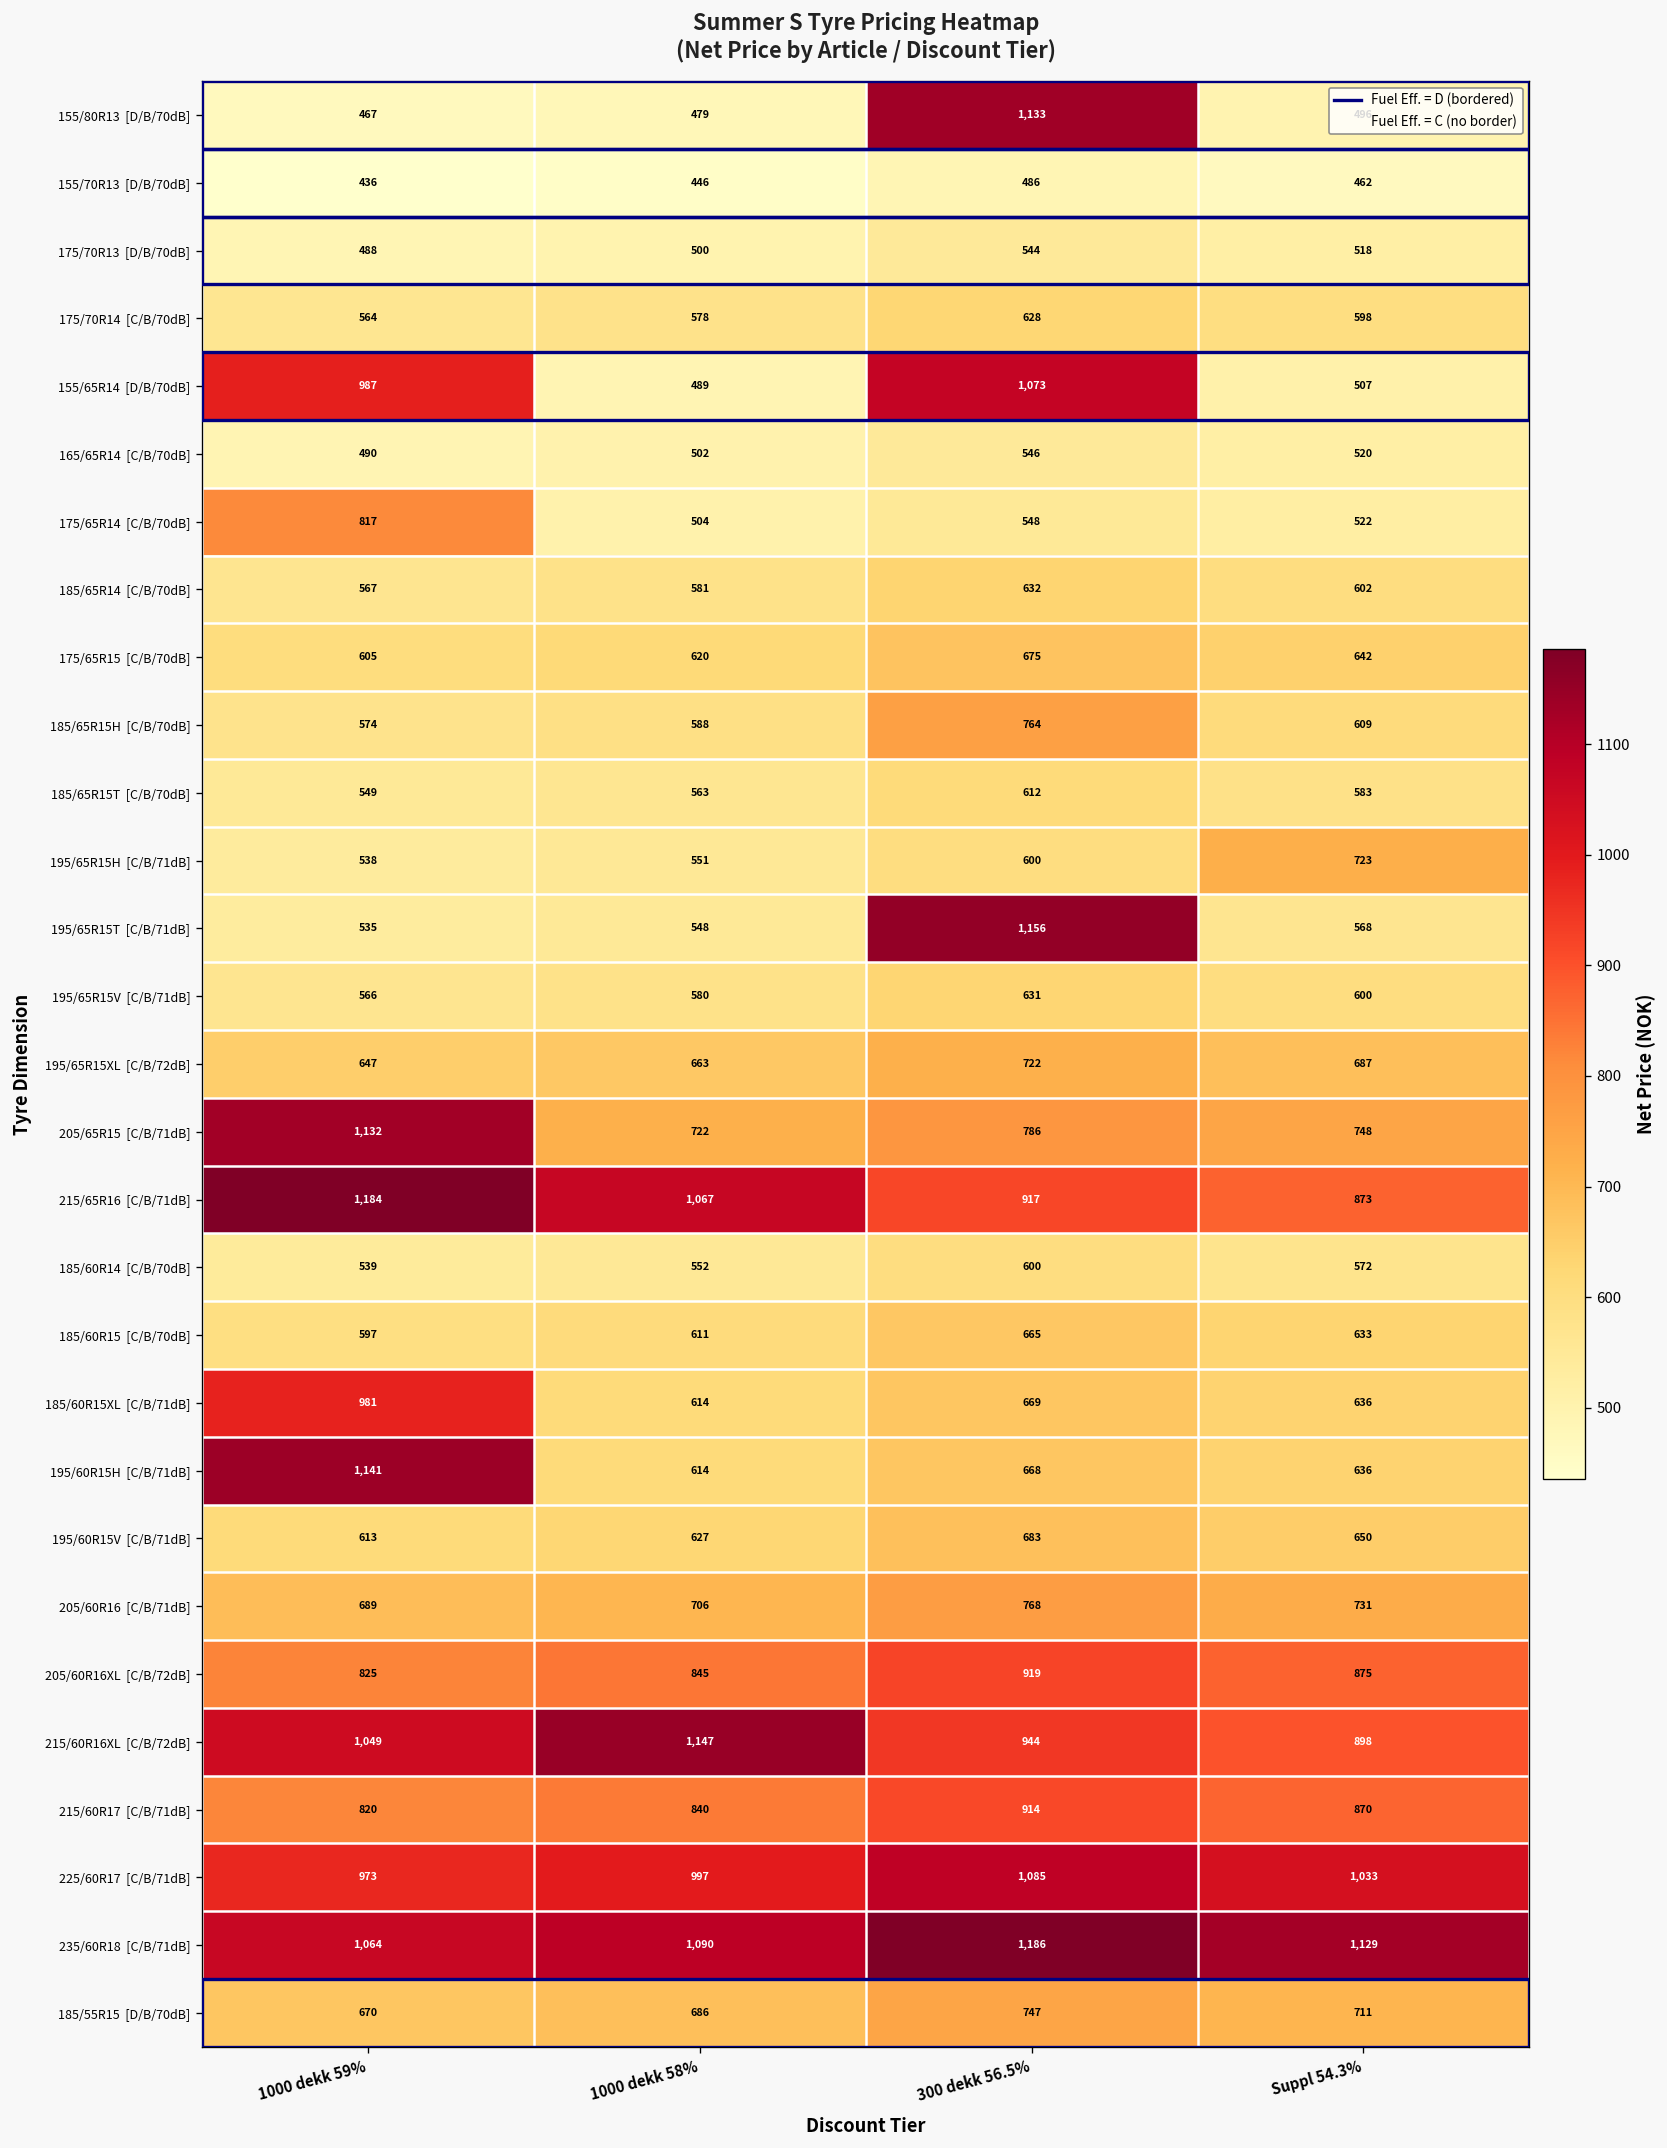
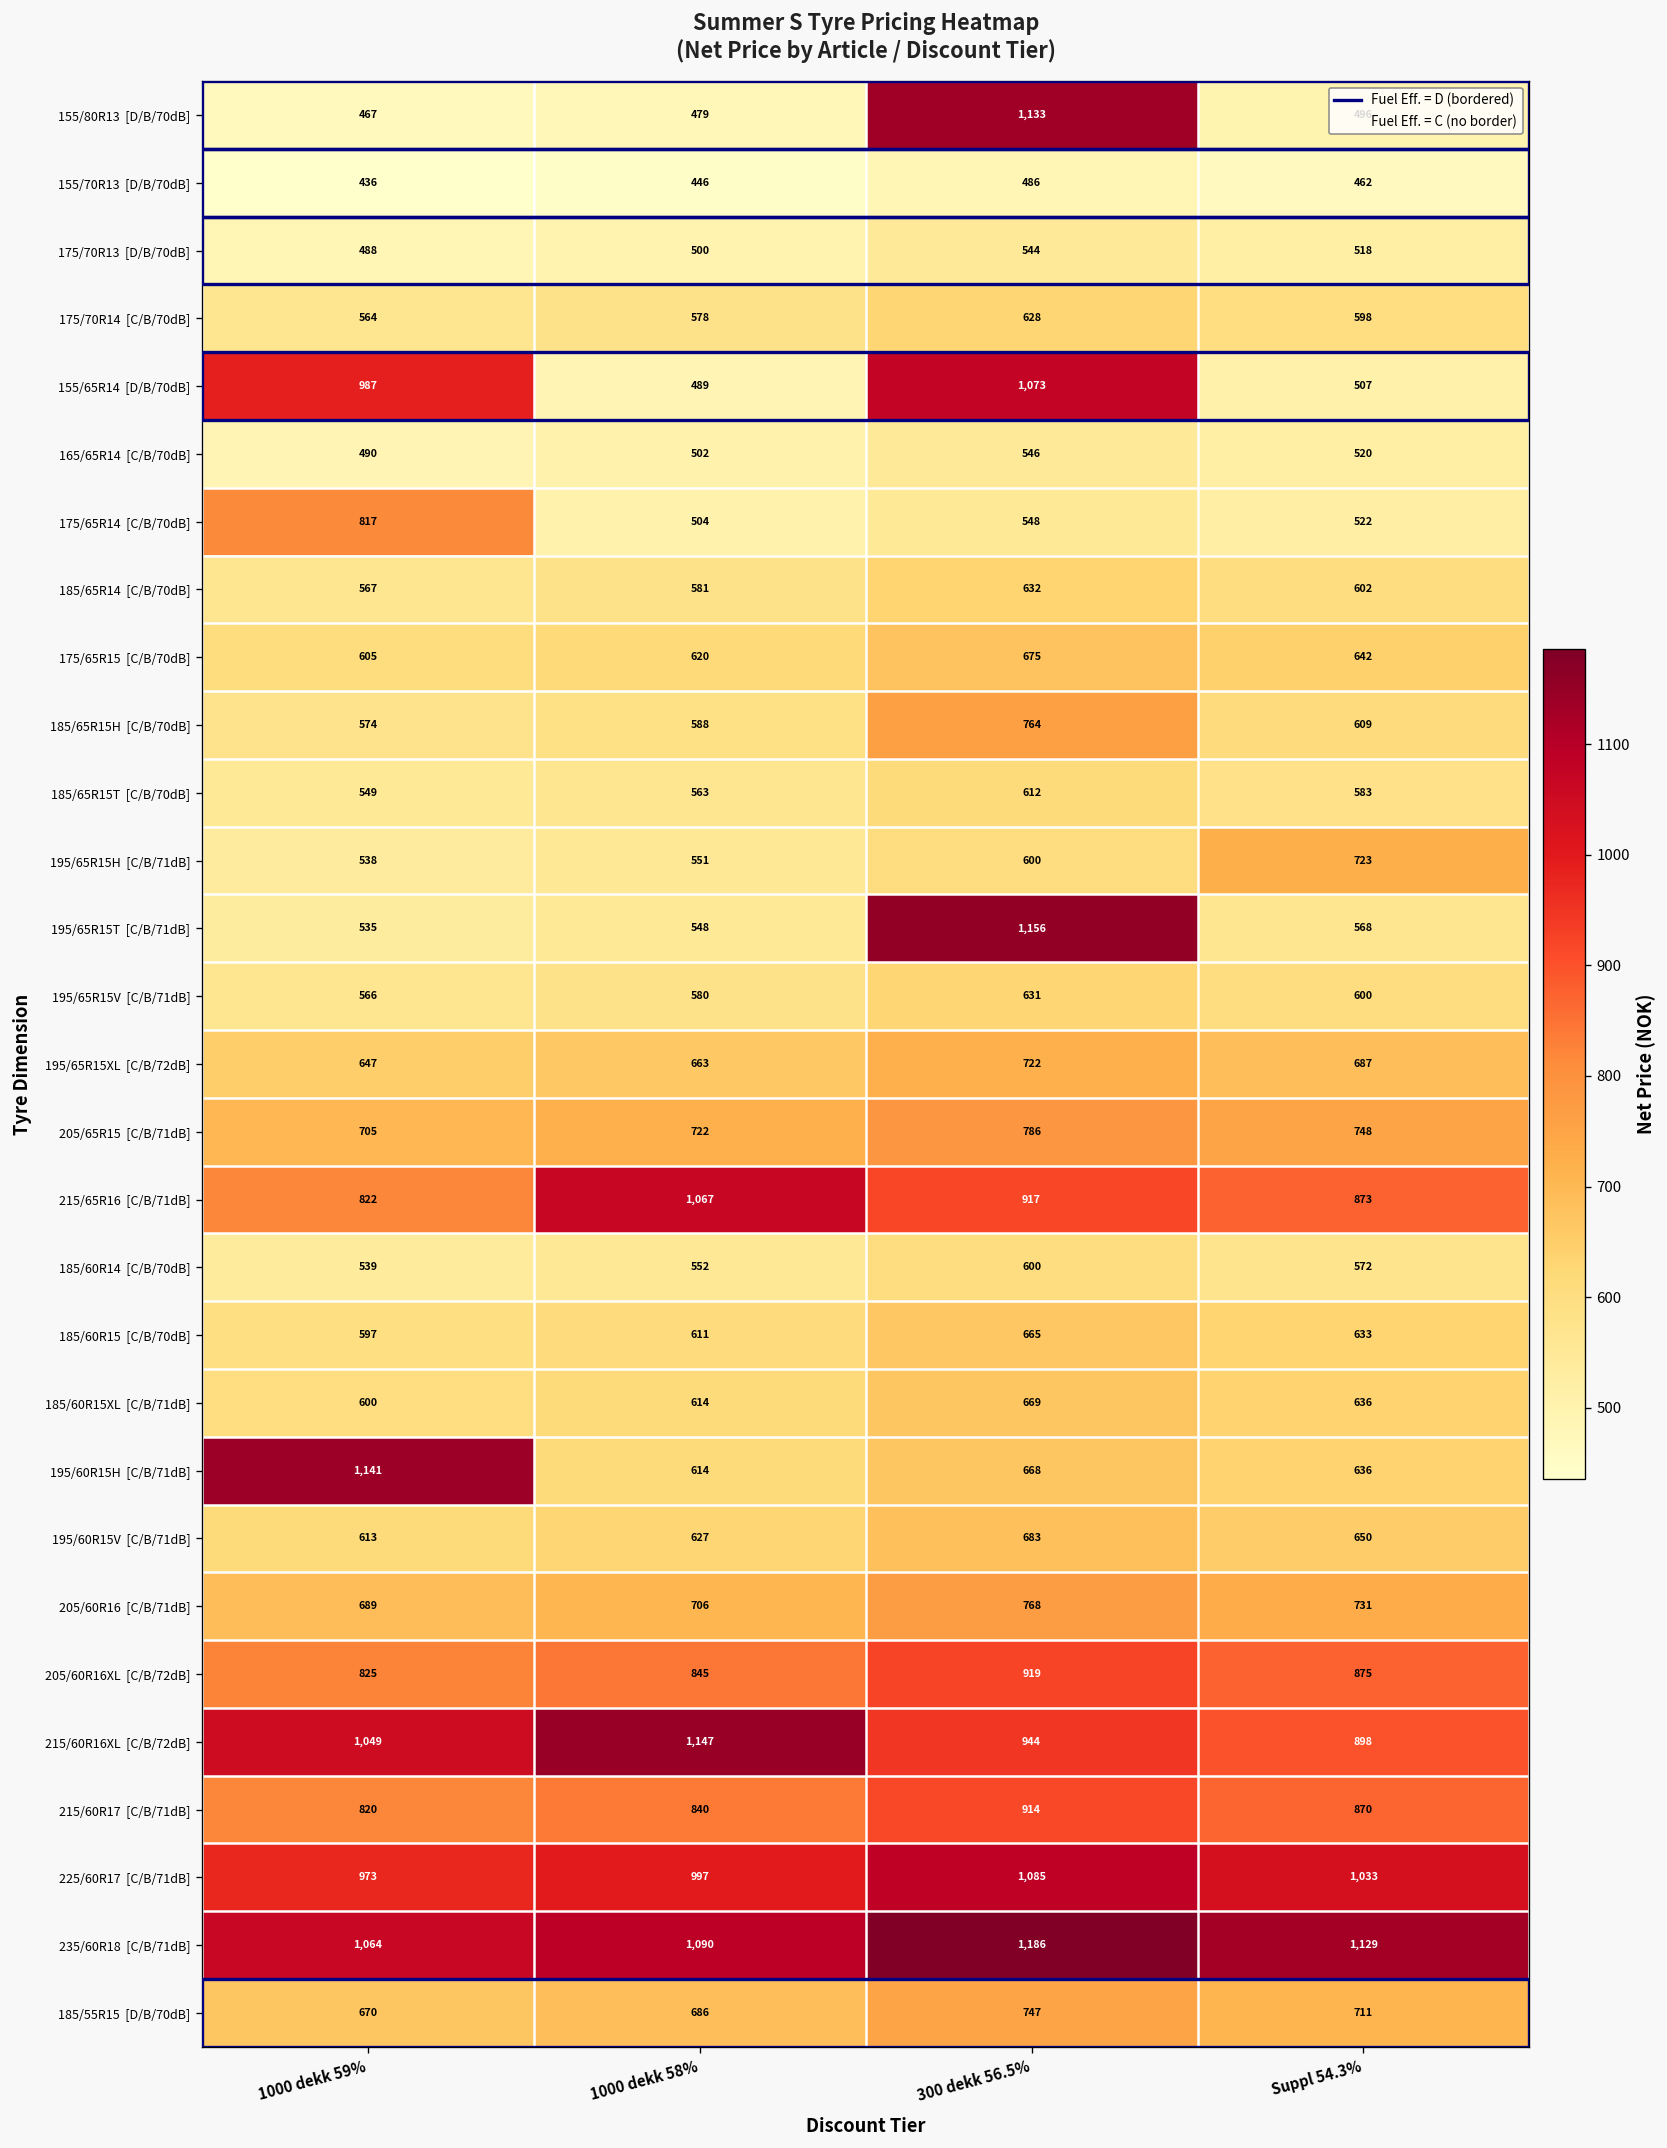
  {
    "155/80R13 [D/B/70dB]": {
      "1000 dekk 59%": "467",
      "1000 dekk 58%": "479",
      "300 dekk 56.5%": "1,133"
    },
    "155/70R13 [D/B/70dB]": {
      "1000 dekk 59%": "436",
      "1000 dekk 58%": "446",
      "300 dekk 56.5%": "486",
      "Suppl 54.3%": "462"
    },
    "175/70R13 [D/B/70dB]": {
      "1000 dekk 59%": "488",
      "1000 dekk 58%": "500",
      "300 dekk 56.5%": "544",
      "Suppl 54.3%": "518"
    },
    "175/70R14 [C/B/70dB]": {
      "1000 dekk 59%": "564",
      "1000 dekk 58%": "578",
      "300 dekk 56.5%": "628",
      "Suppl 54.3%": "598"
    },
    "155/65R14 [D/B/70dB]": {
      "1000 dekk 59%": "987",
      "1000 dekk 58%": "489",
      "300 dekk 56.5%": "1,073",
      "Suppl 54.3%": "507"
    },
    "165/65R14 [C/B/70dB]": {
      "1000 dekk 59%": "490",
      "1000 dekk 58%": "502",
      "300 dekk 56.5%": "546",
      "Suppl 54.3%": "520"
    },
    "175/65R14 [C/B/70dB]": {
      "1000 dekk 59%": "817",
      "1000 dekk 58%": "504",
      "300 dekk 56.5%": "548",
      "Suppl 54.3%": "522"
    },
    "185/65R14 [C/B/70dB]": {
      "1000 dekk 59%": "567",
      "1000 dekk 58%": "581",
      "300 dekk 56.5%": "632",
      "Suppl 54.3%": "602"
    },
    "175/65R15 [C/B/70dB]": {
      "1000 dekk 59%": "605",
      "1000 dekk 58%": "620",
      "300 dekk 56.5%": "675",
      "Suppl 54.3%": "642"
    },
    "185/65R15H [C/B/70dB]": {
      "1000 dekk 59%": "574",
      "1000 dekk 58%": "588",
      "300 dekk 56.5%": "764",
      "Suppl 54.3%": "609"
    },
    "185/65R15T [C/B/70dB]": {
      "1000 dekk 59%": "549",
      "1000 dekk 58%": "563",
      "300 dekk 56.5%": "612",
      "Suppl 54.3%": "583"
    },
    "195/65R15H [C/B/71dB]": {
      "1000 dekk 59%": "538",
      "1000 dekk 58%": "551",
      "300 dekk 56.5%": "600",
      "Suppl 54.3%": "723"
    },
    "195/65R15T [C/B/71dB]": {
      "1000 dekk 59%": "535",
      "1000 dekk 58%": "548",
      "300 dekk 56.5%": "1,156",
      "Suppl 54.3%": "568"
    },
    "195/65R15V [C/B/71dB]": {
      "1000 dekk 59%": "566",
      "1000 dekk 58%": "580",
      "300 dekk 56.5%": "631",
      "Suppl 54.3%": "600"
    },
    "195/65R15XL [C/B/72dB]": {
      "1000 dekk 59%": "647",
      "1000 dekk 58%": "663",
      "300 dekk 56.5%": "722",
      "Suppl 54.3%": "687"
    },
    "205/65R15 [C/B/71dB]": {
-     "1000 dekk 59%": "1,132",
+     "1000 dekk 59%": "705",
      "1000 dekk 58%": "722",
      "300 dekk 56.5%": "786",
      "Suppl 54.3%": "748"
    },
    "215/65R16 [C/B/71dB]": {
-     "1000 dekk 59%": "1,184",
+     "1000 dekk 59%": "822",
      "1000 dekk 58%": "1,067",
      "300 dekk 56.5%": "917",
      "Suppl 54.3%": "873"
    },
    "185/60R14 [C/B/70dB]": {
      "1000 dekk 59%": "539",
      "1000 dekk 58%": "552",
      "300 dekk 56.5%": "600",
      "Suppl 54.3%": "572"
    },
    "185/60R15 [C/B/70dB]": {
      "1000 dekk 59%": "597",
      "1000 dekk 58%": "611",
      "300 dekk 56.5%": "665",
      "Suppl 54.3%": "633"
    },
    "185/60R15XL [C/B/71dB]": {
-     "1000 dekk 59%": "981",
+     "1000 dekk 59%": "600",
      "1000 dekk 58%": "614",
      "300 dekk 56.5%": "669",
      "Suppl 54.3%": "636"
    },
    "195/60R15H [C/B/71dB]": {
      "1000 dekk 59%": "1,141",
      "1000 dekk 58%": "614",
      "300 dekk 56.5%": "668",
      "Suppl 54.3%": "636"
    },
    "195/60R15V [C/B/71dB]": {
      "1000 dekk 59%": "613",
      "1000 dekk 58%": "627",
      "300 dekk 56.5%": "683",
      "Suppl 54.3%": "650"
    },
    "205/60R16 [C/B/71dB]": {
      "1000 dekk 59%": "689",
      "1000 dekk 58%": "706",
      "300 dekk 56.5%": "768",
      "Suppl 54.3%": "731"
    },
    "205/60R16XL [C/B/72dB]": {
      "1000 dekk 59%": "825",
      "1000 dekk 58%": "845",
      "300 dekk 56.5%": "919",
      "Suppl 54.3%": "875"
    },
    "215/60R16XL [C/B/72dB]": {
      "1000 dekk 59%": "1,049",
      "1000 dekk 58%": "1,147",
      "300 dekk 56.5%": "944",
      "Suppl 54.3%": "898"
    },
    "215/60R17 [C/B/71dB]": {
      "1000 dekk 59%": "820",
      "1000 dekk 58%": "840",
      "300 dekk 56.5%": "914",
      "Suppl 54.3%": "870"
    },
    "225/60R17 [C/B/71dB]": {
      "1000 dekk 59%": "973",
      "1000 dekk 58%": "997",
      "300 dekk 56.5%": "1,085",
      "Suppl 54.3%": "1,033"
    },
    "235/60R18 [C/B/71dB]": {
      "1000 dekk 59%": "1,064",
      "1000 dekk 58%": "1,090",
      "300 dekk 56.5%": "1,186",
      "Suppl 54.3%": "1,129"
    },
    "185/55R15 [D/B/70dB]": {
      "1000 dekk 59%": "670",
      "1000 dekk 58%": "686",
      "300 dekk 56.5%": "747",
      "Suppl 54.3%": "711"
    }
  }
